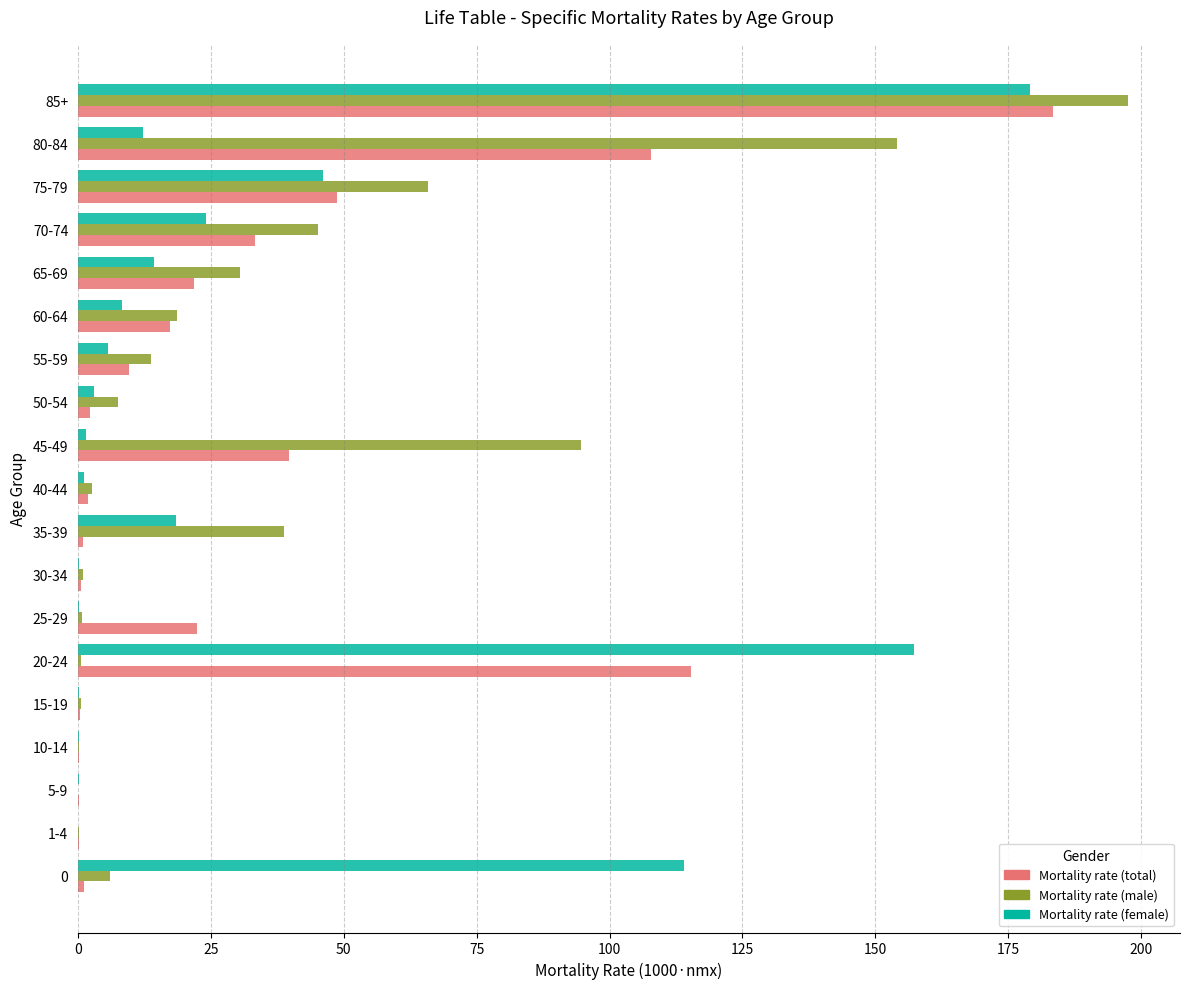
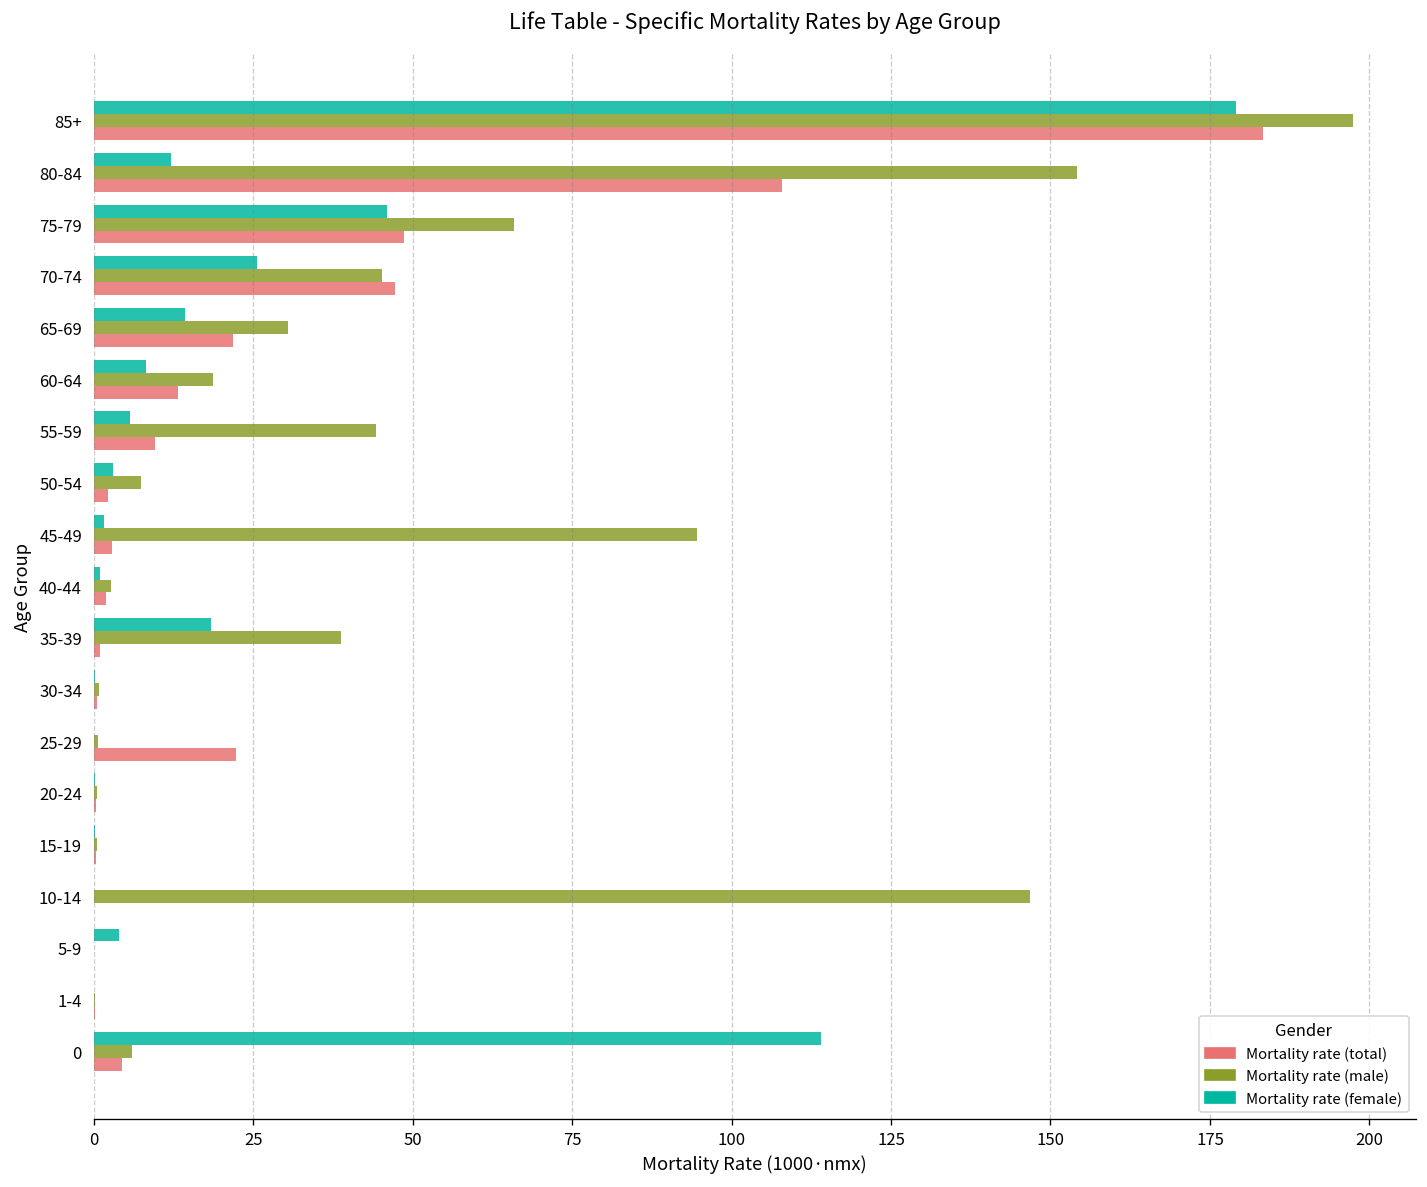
  {
    "Mortality rate (total)": {
      "85+": 183,
      "80-84": 108,
      "75-79": 49,
-     "70-74": 33,
+     "70-74": 47,
      "65-69": 22,
-     "60-64": 17,
+     "60-64": 13,
      "55-59": 10,
      "50-54": 2,
-     "45-49": 40,
+     "45-49": 3,
      "40-44": 2,
      "35-39": 1,
      "30-34": 1,
      "25-29": 22,
-     "20-24": 115,
-     "0": 1
+     "20-24": 0,
+     "0": 4
    },
    "Mortality rate (male)": {
      "85+": 197,
      "80-84": 154,
      "75-79": 66,
      "70-74": 45,
      "65-69": 30,
      "60-64": 19,
-     "55-59": 14,
+     "55-59": 44,
      "50-54": 7,
      "45-49": 95,
      "40-44": 3,
      "35-39": 39,
      "30-34": 1,
      "25-29": 1,
      "20-24": 1,
      "15-19": 1,
-     "10-14": 0,
+     "10-14": 147,
      "0": 6
    },
    "Mortality rate (female)": {
      "85+": 179,
      "80-84": 12,
      "75-79": 46,
-     "70-74": 24,
+     "70-74": 26,
      "65-69": 14,
      "60-64": 8,
      "55-59": 6,
      "50-54": 3,
      "45-49": 2,
      "40-44": 1,
      "35-39": 18,
-     "20-24": 157,
-     "5-9": 0,
+     "20-24": 0,
+     "5-9": 4,
      "0": 114
    }
  }
